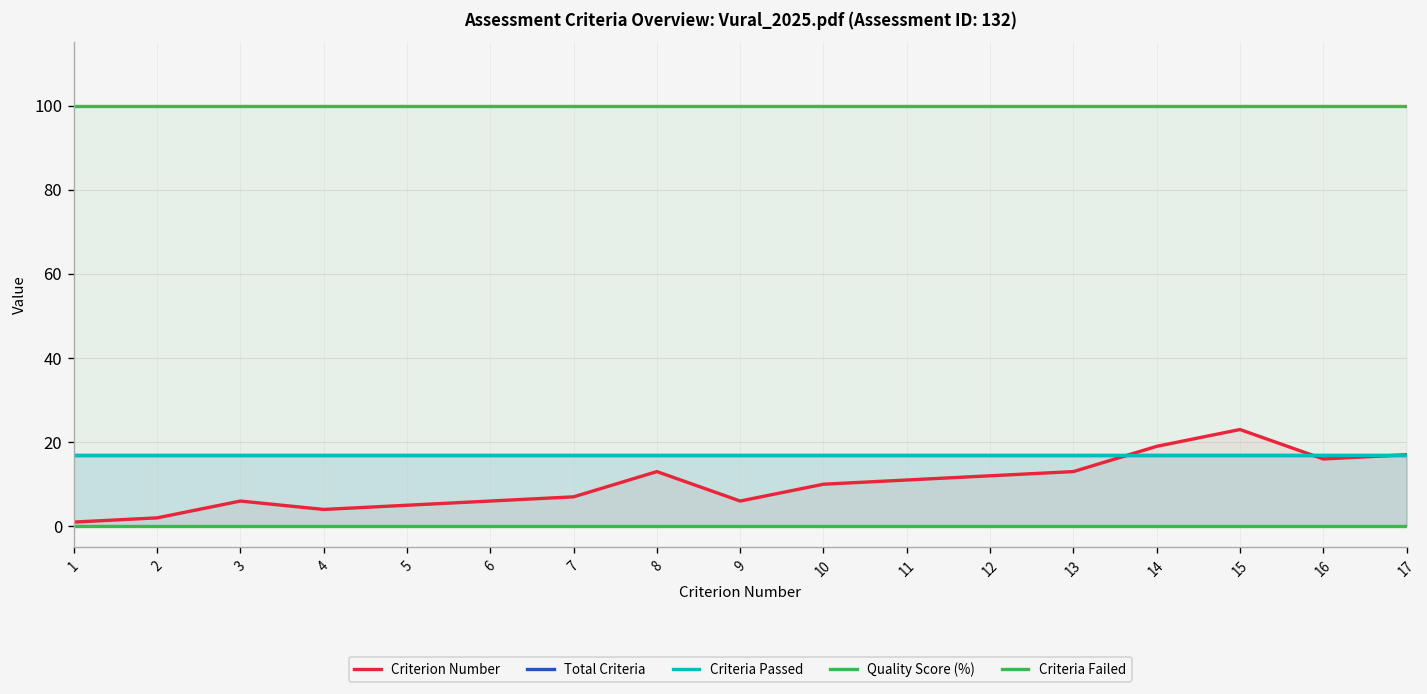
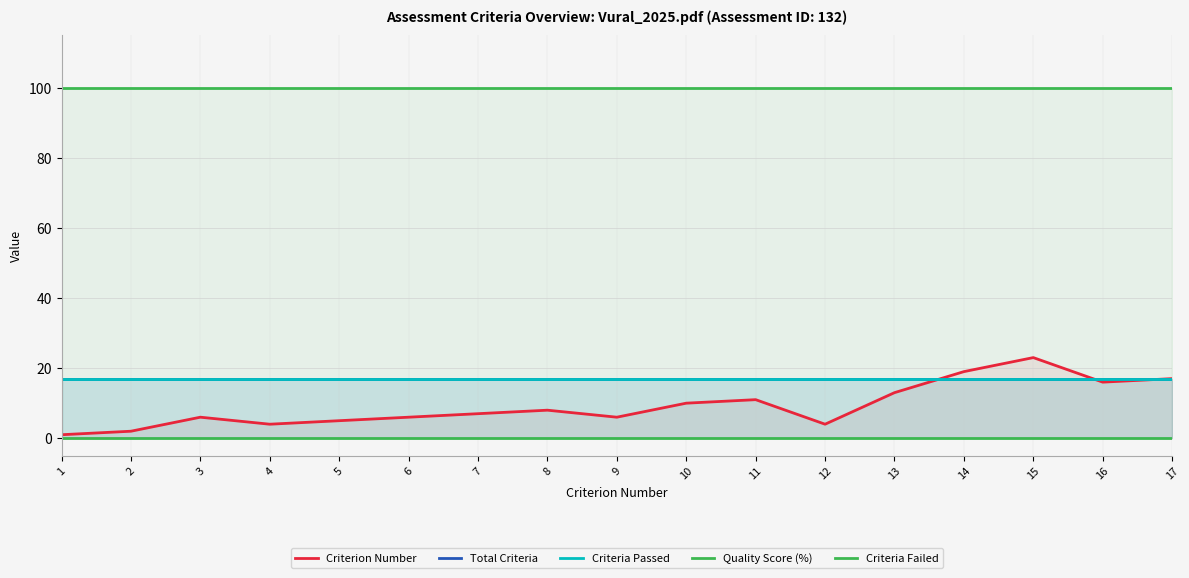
  {
    "Criterion Number": {
      "1": 1,
      "2": 2,
      "3": 6,
      "4": 4,
      "5": 5,
      "6": 6,
      "7": 7,
-     "8": 13,
+     "8": 8,
      "9": 6,
      "10": 10,
      "11": 11,
-     "12": 12,
+     "12": 4,
      "13": 13,
      "14": 19,
      "15": 23,
      "16": 16
    },
    "Criteria Passed": {
      "1": 17,
      "2": 17,
      "3": 17,
      "4": 17,
      "5": 17,
      "6": 17,
      "7": 17,
      "8": 17,
      "9": 17,
      "10": 17,
      "11": 17,
      "12": 17,
      "13": 17,
      "14": 17,
      "15": 17,
      "16": 17
    }
  }
